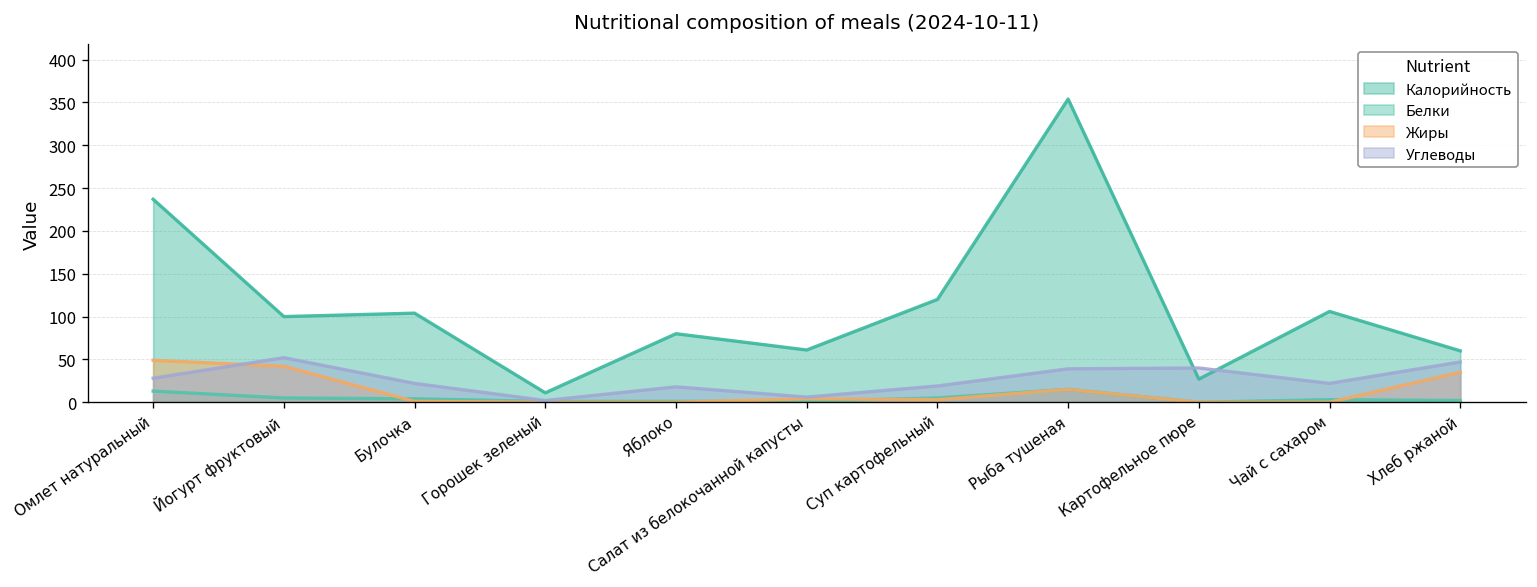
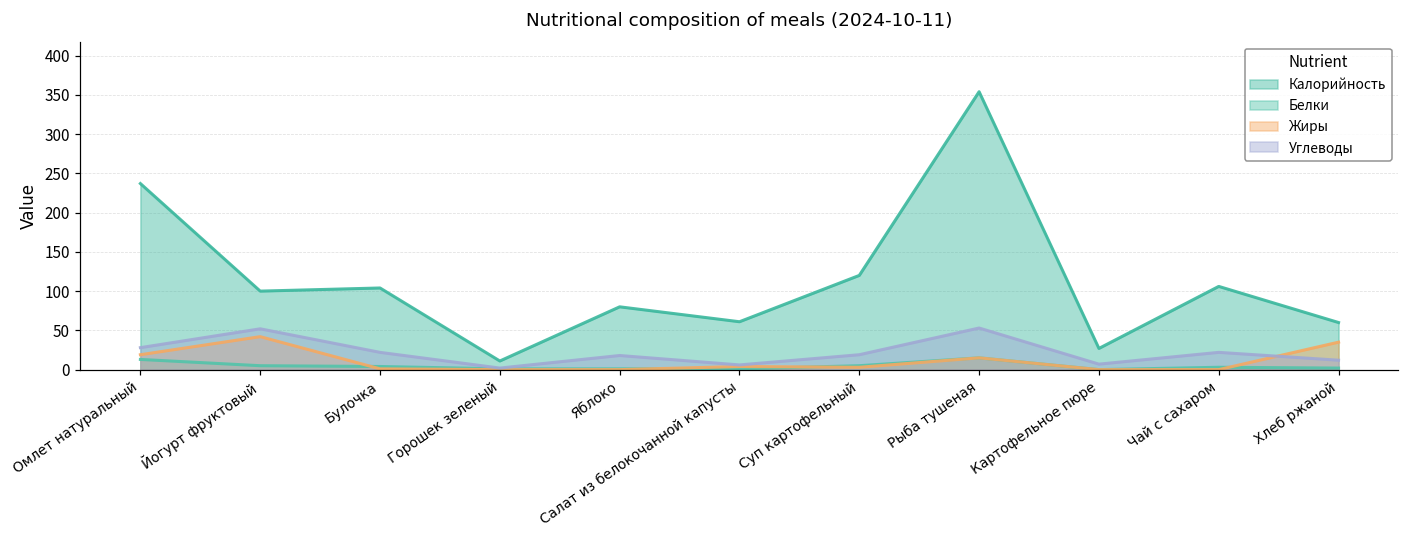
  {
    "Жиры": {
-     "Омлет натуральный": 50,
+     "Омлет натуральный": 20,
      "Йогурт фруктовый": 40,
      "Хлеб ржаной": 40
    },
    "Углеводы": {
      "Омлет натуральный": 30,
      "Йогурт фруктовый": 50,
      "Булочка": 20,
      "Яблоко": 20,
      "Суп картофельный": 20,
-     "Рыба тушеная": 40,
-     "Картофельное пюре": 40,
+     "Рыба тушеная": 50,
+     "Картофельное пюре": 10,
      "Чай с сахаром": 20,
-     "Хлеб ржаной": 50
+     "Хлеб ржаной": 10
    }
  }
